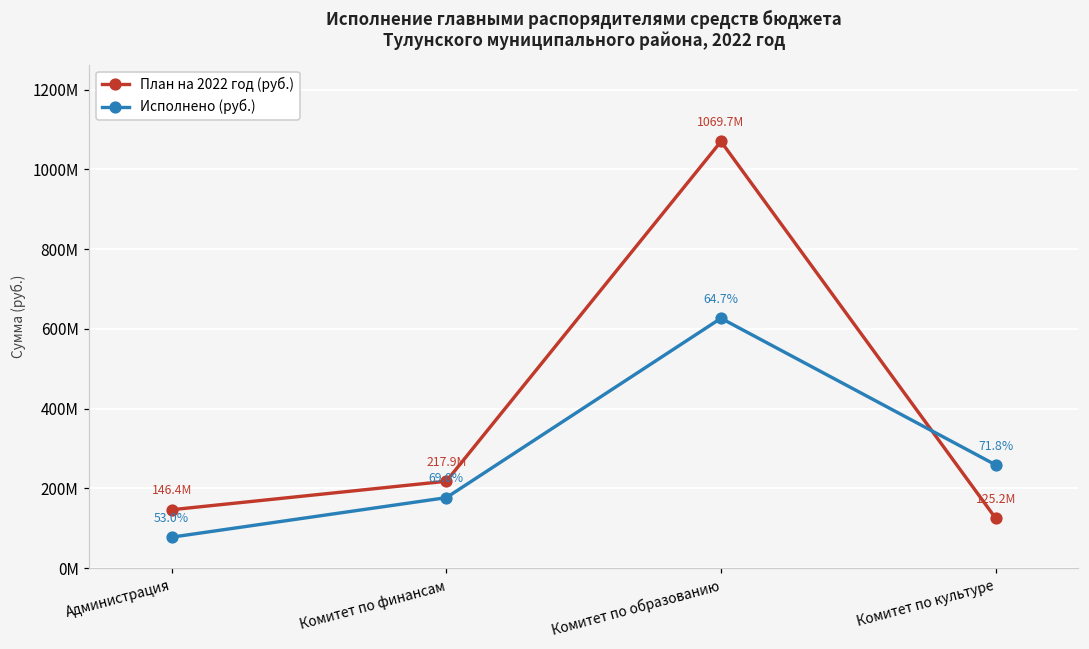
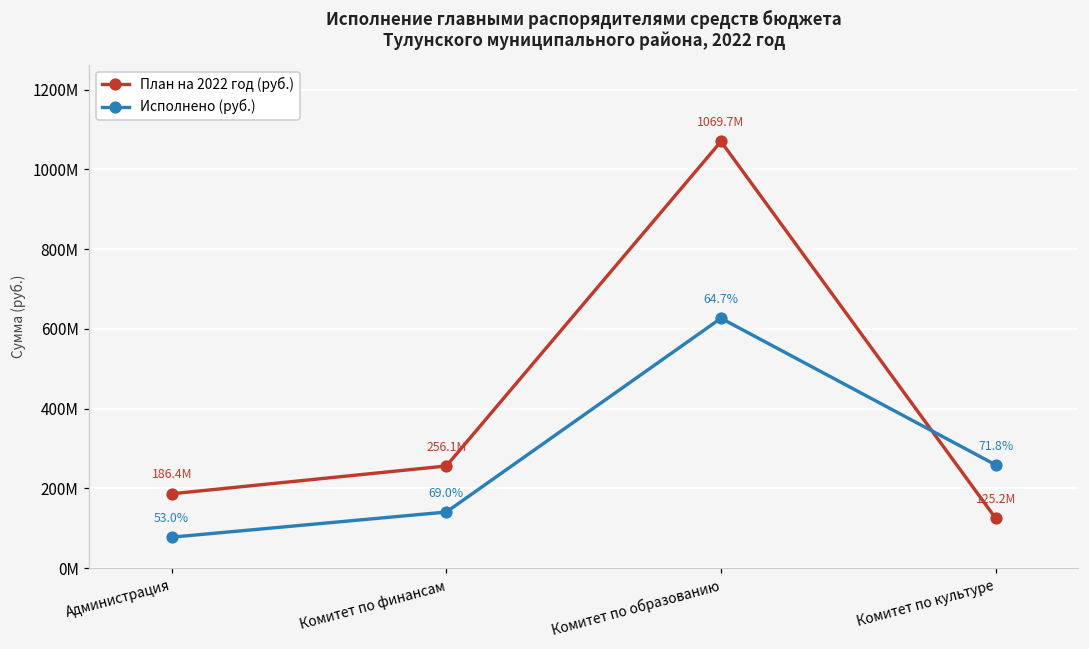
  {
    "План на 2022 год (руб.)": {
-     "Администрация": "146.4M",
-     "Комитет по финансам": "217.9M",
+     "Администрация": "186.4M",
+     "Комитет по финансам": "256.1M",
      "Комитет по образованию": "1069.7M",
      "Комитет по культуре": "125.2M"
    },
    "Исполнено (руб.)": {
-     "Комитет по финансам": "180000000"
+     "Комитет по финансам": "140000000"
    }
  }
